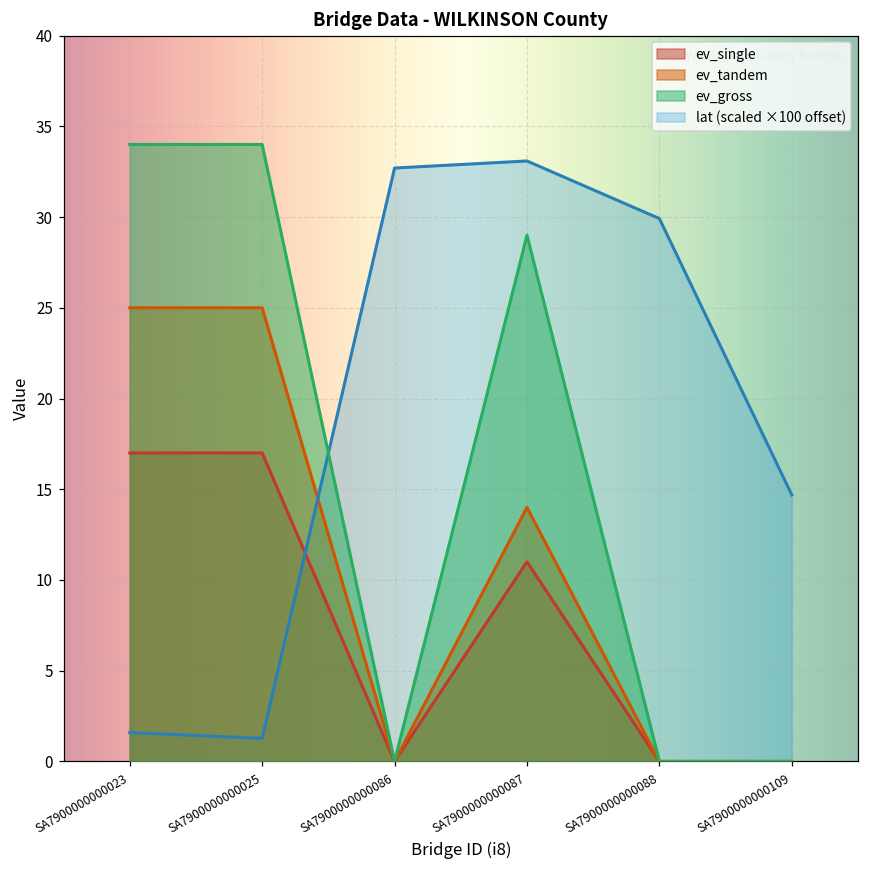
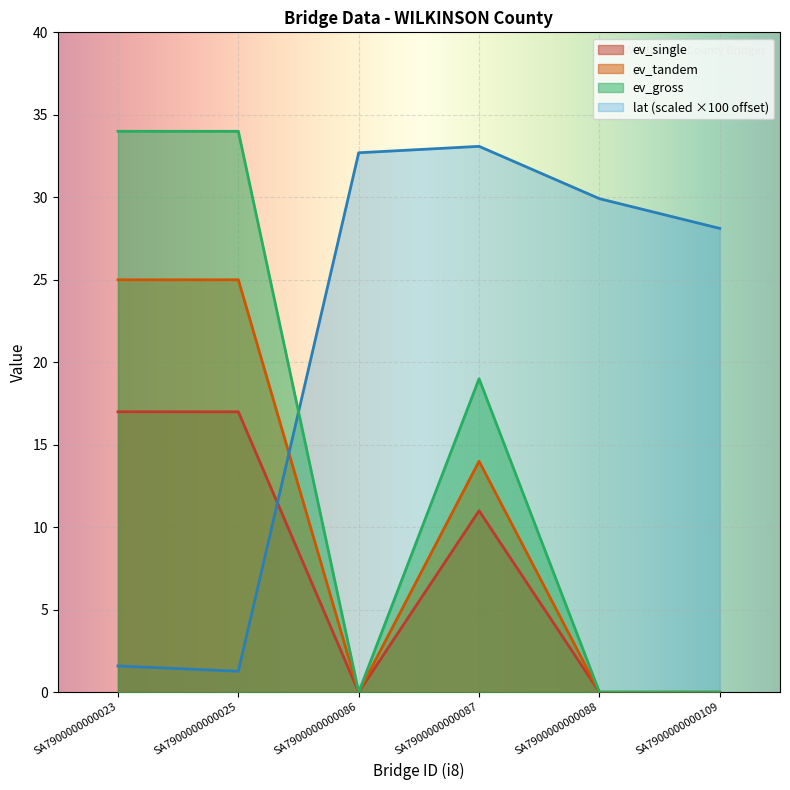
  {
    "ev_gross": {
      "SA7900000000023": 34,
      "SA7900000000025": 34,
-     "SA7900000000087": 29
+     "SA7900000000087": 19
    },
    "lat (scaled ×100 offset)": {
      "SA7900000000023": 1.6,
      "SA7900000000025": 1.3,
      "SA7900000000086": 32.7,
      "SA7900000000087": 33.1,
      "SA7900000000088": 29.9,
-     "SA7900000000109": 14.7
+     "SA7900000000109": 28.1
    }
  }
